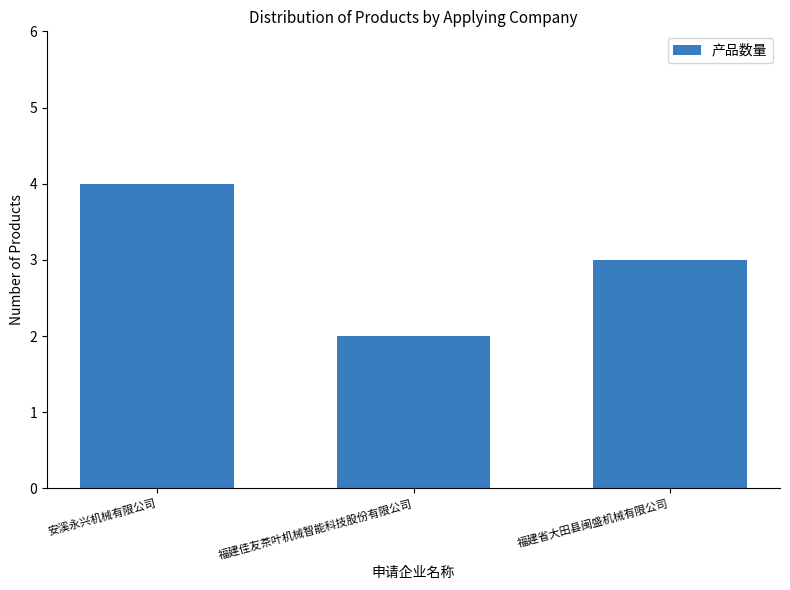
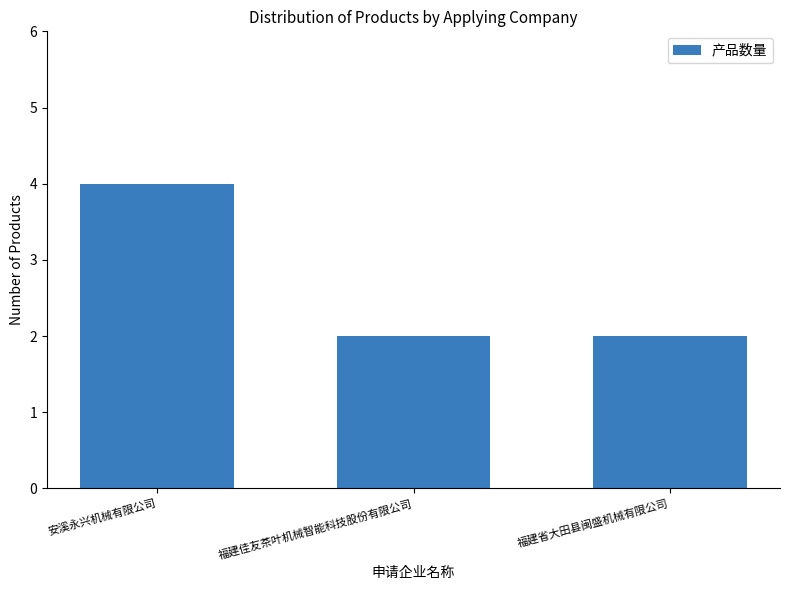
  {
    "安溪永兴机械有限公司": 4,
    "福建佳友茶叶机械智能科技股份有限公司": 2,
-   "福建省大田县闽盛机械有限公司": 3
+   "福建省大田县闽盛机械有限公司": 2
  }
